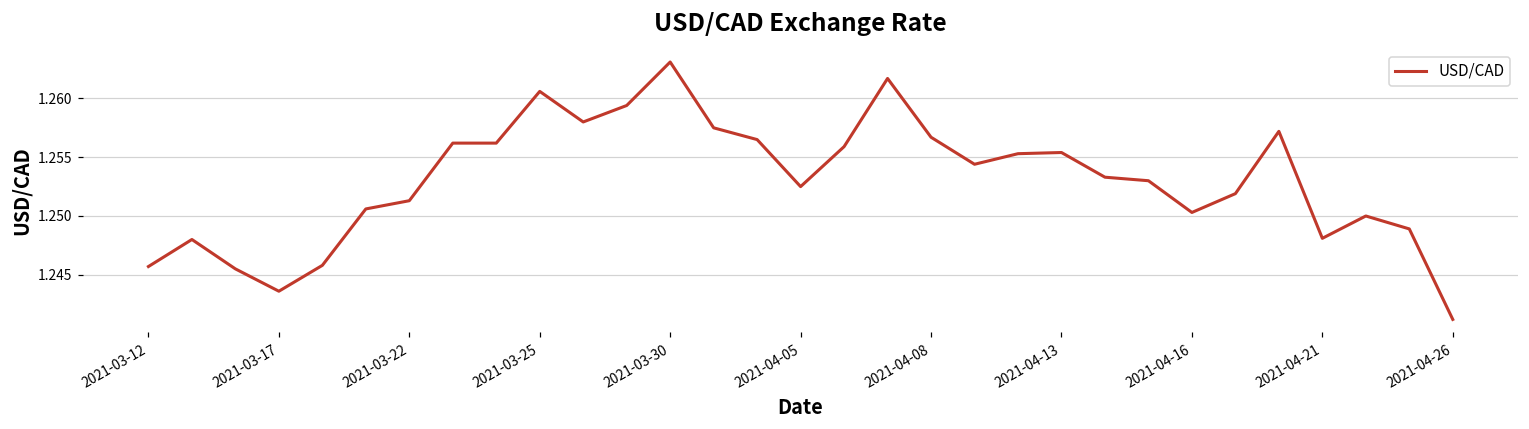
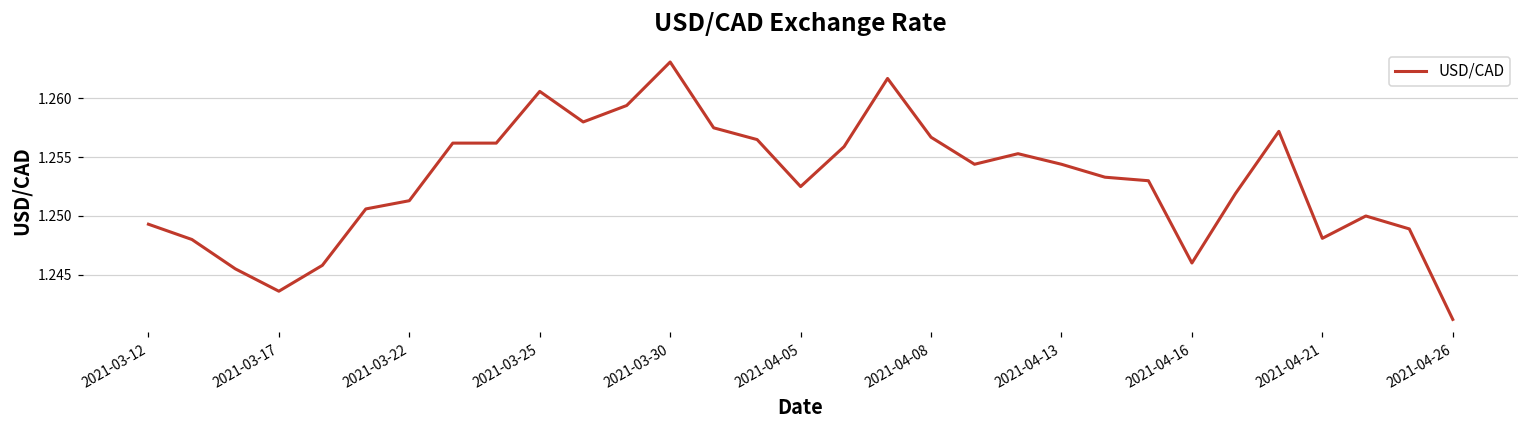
  {
-   "2021-03-12": 1.2457,
+   "2021-03-12": 1.2493,
    "2021-03-17": 1.2436,
    "2021-03-22": 1.2513,
    "2021-03-25": 1.2606,
    "2021-03-30": 1.2631,
    "2021-04-05": 1.2525,
    "2021-04-08": 1.2567,
-   "2021-04-13": 1.2554,
-   "2021-04-16": 1.2503,
+   "2021-04-13": 1.2544,
+   "2021-04-16": 1.2460,
    "2021-04-21": 1.2481,
    "2021-04-26": 1.2412
  }
